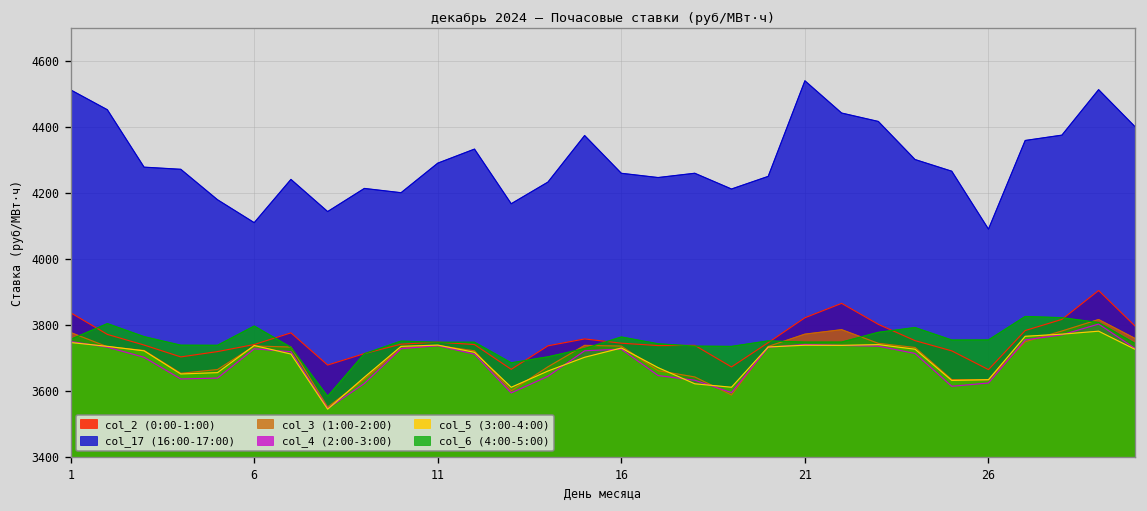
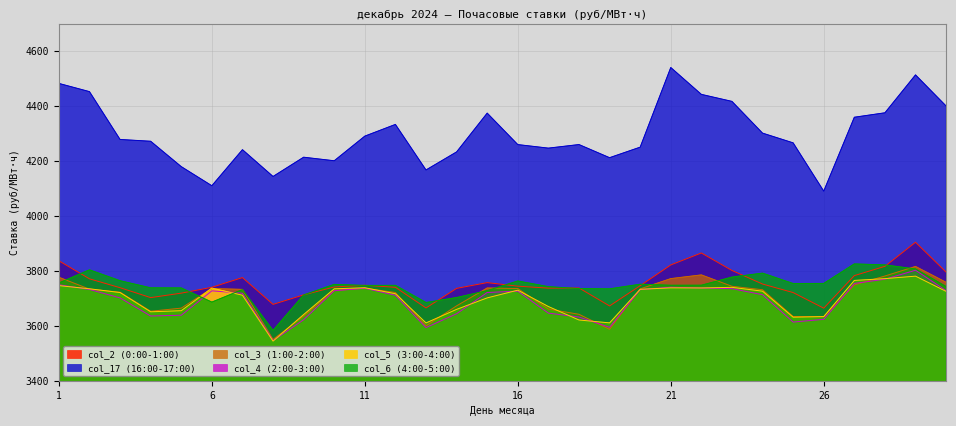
  {
    "col_2 (0:00-1:00)": {
      "1": 3840,
      "21": 3820,
      "26": 3660
    },
    "col_17 (16:00-17:00)": {
-     "1": 4510,
+     "1": 4480,
      "6": 4110,
      "11": 4290,
      "16": 4260,
      "21": 4540,
      "26": 4090
    },
    "col_3 (1:00-2:00)": {
      "1": 3780,
      "21": 3770
    },
    "col_4 (2:00-3:00)": {
      "26": 3620
    },
    "col_6 (4:00-5:00)": {
-     "6": 3800,
+     "6": 3690,
      "16": 3760,
      "26": 3750
    }
  }
